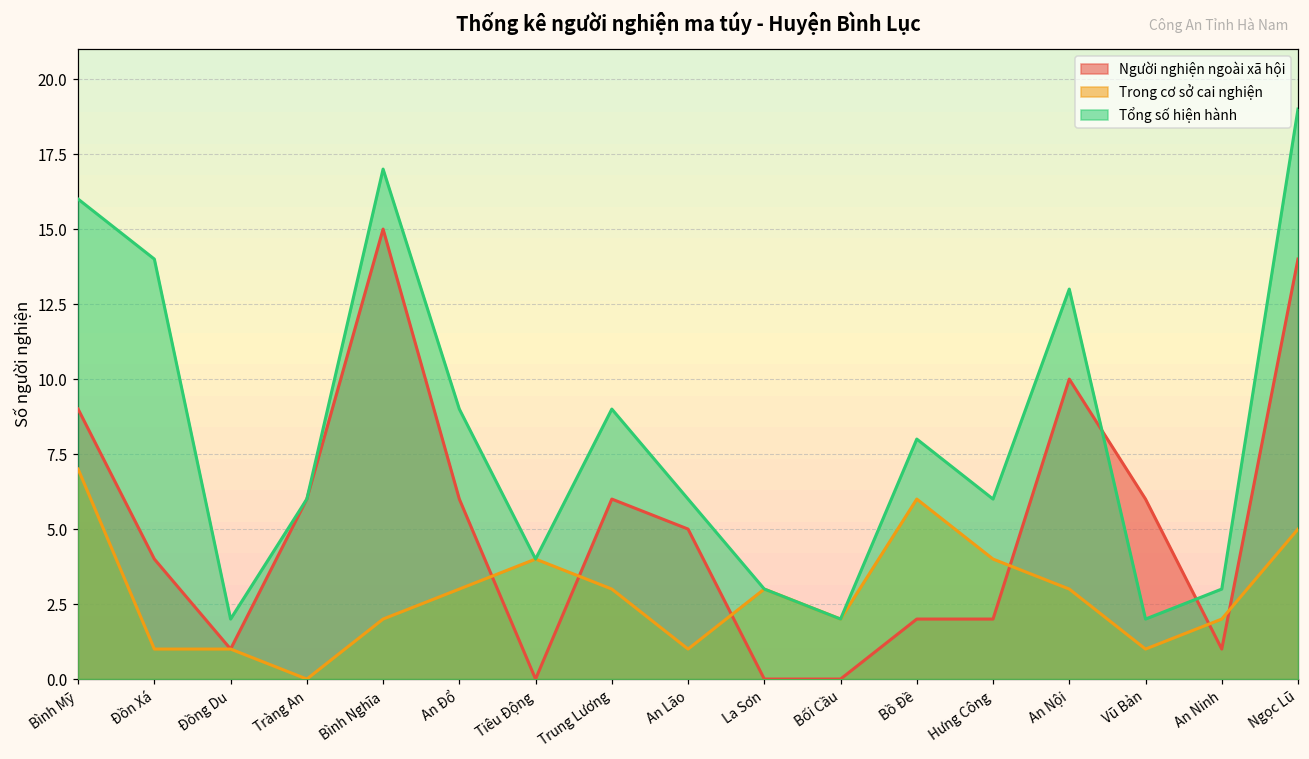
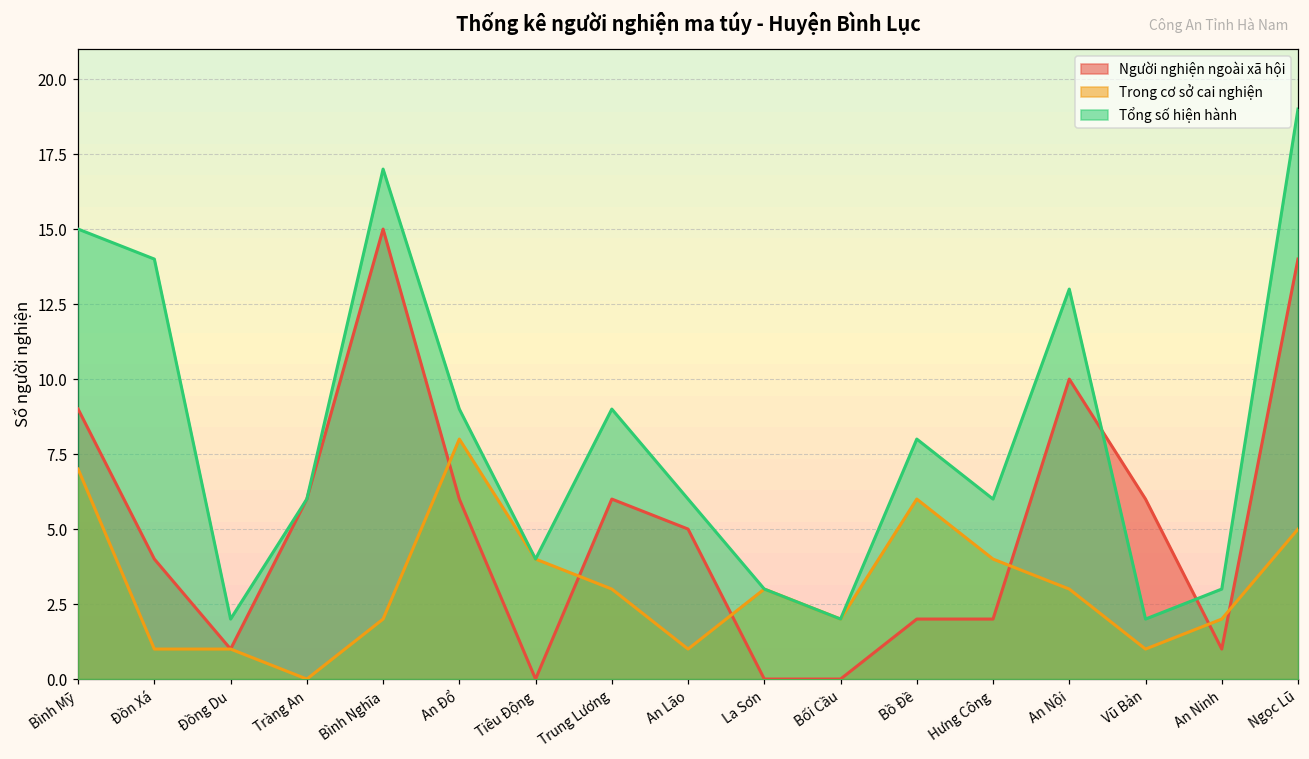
  {
    "Người nghiện ngoài xã hội": {
      "Bình Mỹ": 9,
      "Đồn Xá": 4,
      "Bình Nghĩa": 15,
      "An Đổ": 6,
      "Tiêu Động": 0,
      "Trung Lương": 6,
      "An Lão": 5,
      "La Sơn": 0,
      "Bối Cầu": 0,
      "Bồ Đề": 2,
      "Hưng Công": 2,
      "An Nội": 10,
      "Vũ Bản": 6,
      "An Ninh": 1,
      "Ngọc Lũ": 14
    },
    "Trong cơ sở cai nghiện": {
      "Bình Mỹ": 7,
      "Đồn Xá": 1,
      "Tràng An": 0,
      "Bình Nghĩa": 2,
-     "An Đổ": 3,
+     "An Đổ": 8,
      "Trung Lương": 3,
      "An Lão": 1,
      "Bồ Đề": 6,
      "Hưng Công": 4,
      "An Nội": 3,
      "Vũ Bản": 1,
      "An Ninh": 2,
      "Ngọc Lũ": 5
    },
    "Tổng số hiện hành": {
-     "Bình Mỹ": 16,
+     "Bình Mỹ": 15,
      "Đồn Xá": 14,
      "Đồng Du": 2,
      "Bình Nghĩa": 17,
      "An Đổ": 9,
      "Trung Lương": 9,
      "An Lão": 6,
      "Bồ Đề": 8,
      "Hưng Công": 6,
      "An Nội": 13,
      "Vũ Bản": 2,
      "An Ninh": 3,
      "Ngọc Lũ": 19
    }
  }
